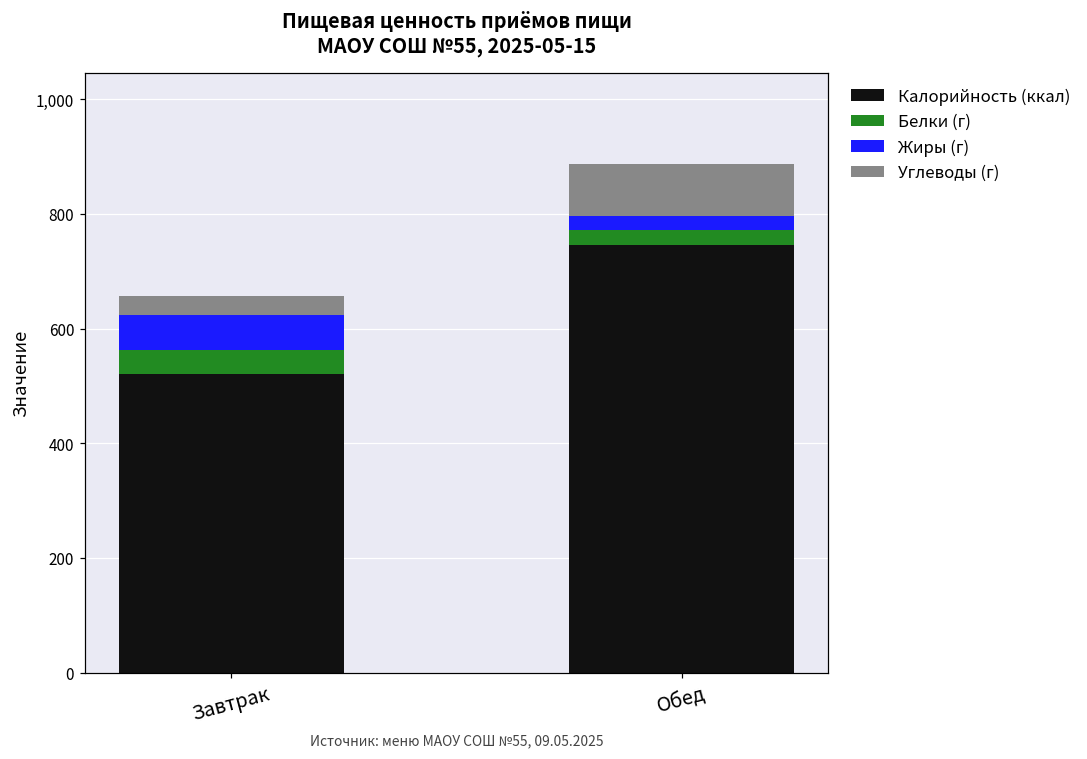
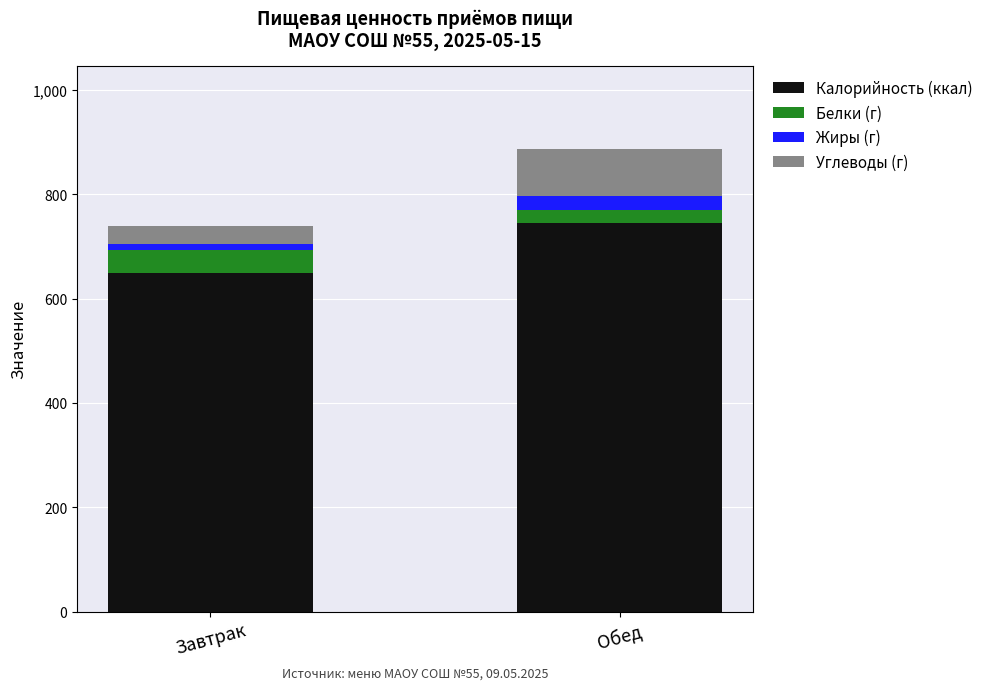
  {
    "Калорийность (ккал)": {
-     "Завтрак": 520,
+     "Завтрак": 650,
      "Обед": 750
    },
    "Белки (г)": {
      "Завтрак": 40,
      "Обед": 30
    },
    "Жиры (г)": {
-     "Завтрак": 60,
+     "Завтрак": 10,
      "Обед": 30
    },
    "Углеводы (г)": {
      "Завтрак": 30,
      "Обед": 90
    }
  }
